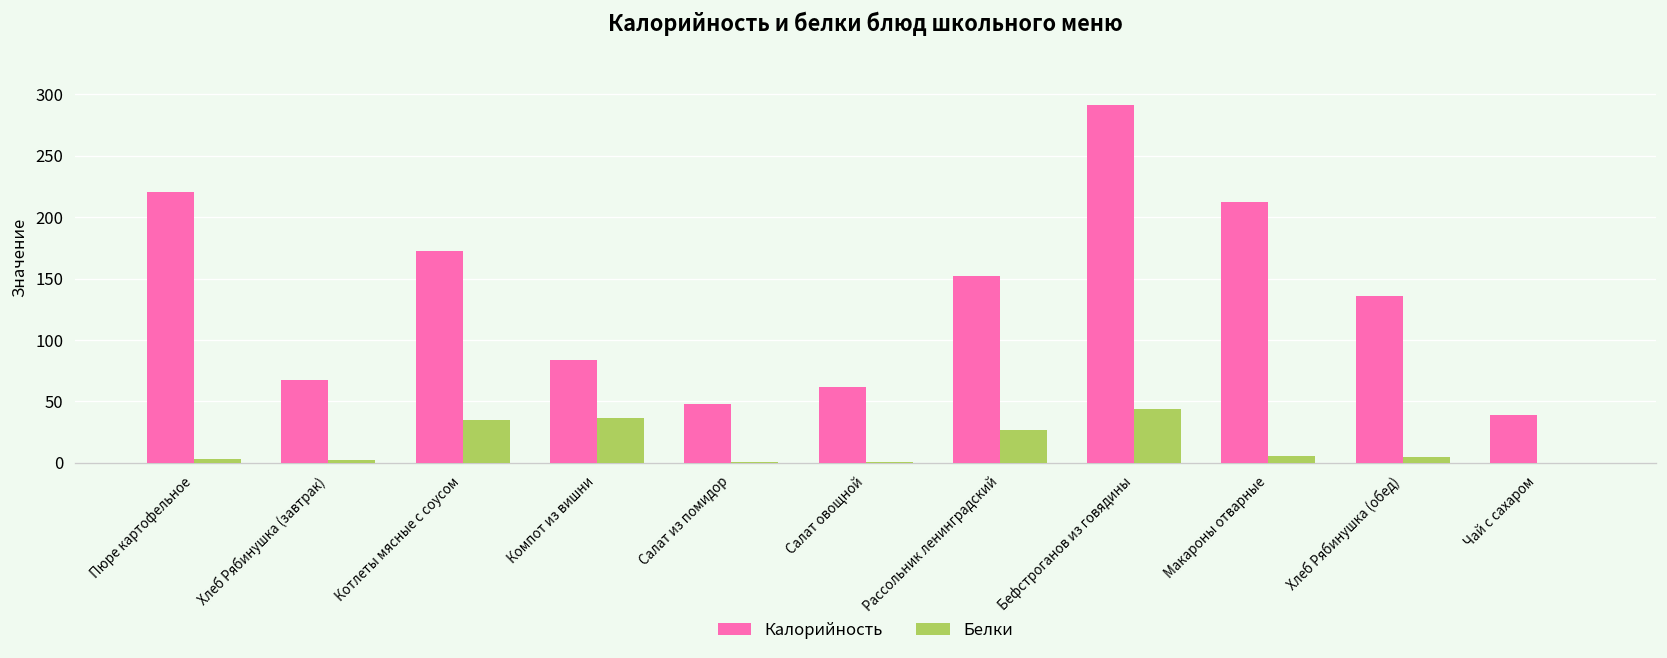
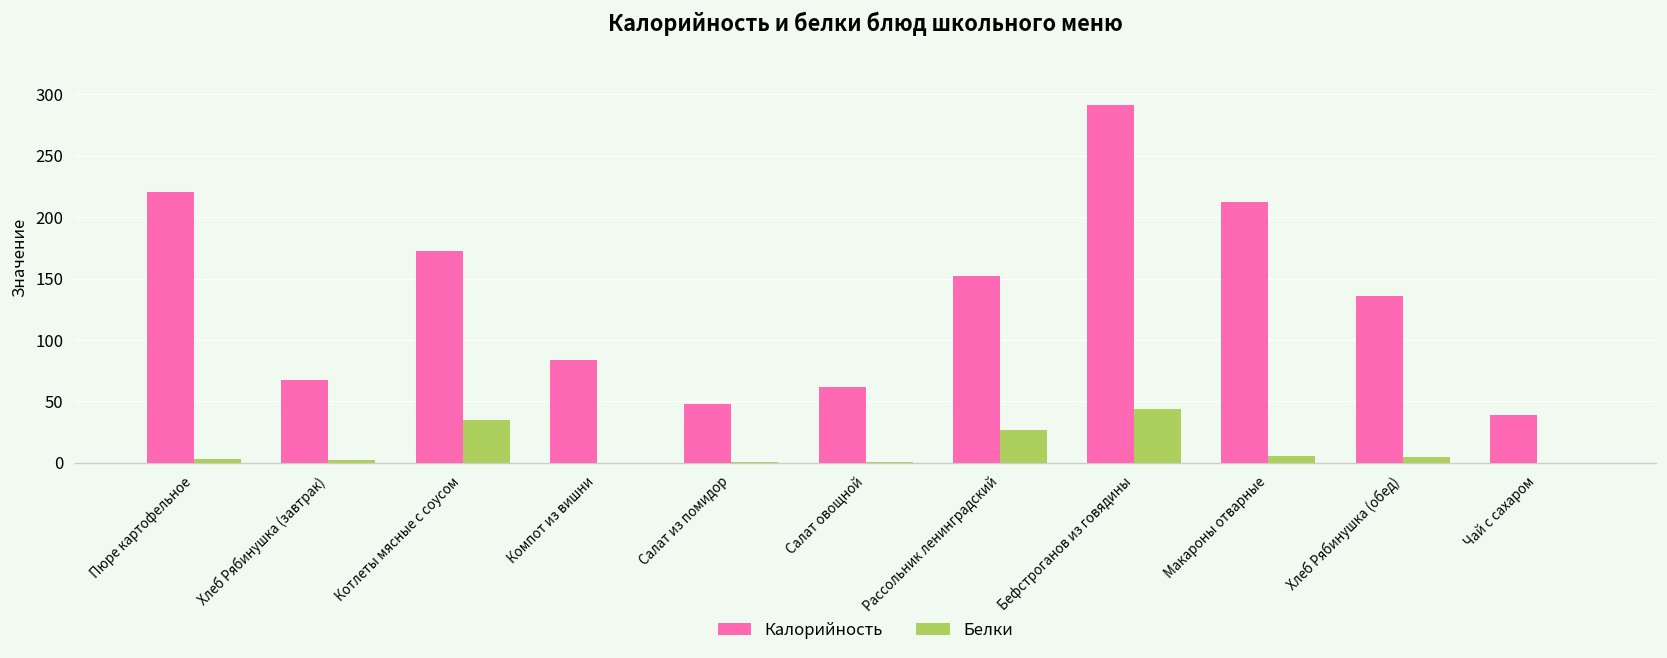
  {
    "Калорийность": {
      "Пюре картофельное": 220,
      "Хлеб Рябинушка (завтрак)": 68,
      "Котлеты мясные с соусом": 172,
      "Компот из вишни": 84,
      "Салат из помидор": 48,
      "Салат овощной": 61,
      "Рассольник ленинградский": 152,
      "Бефстроганов из говядины": 291,
      "Макароны отварные": 213,
      "Хлеб Рябинушка (обед)": 136,
      "Чай с сахаром": 39
    },
    "Белки": {
      "Пюре картофельное": 3,
      "Котлеты мясные с соусом": 35,
-     "Компот из вишни": 36,
+     "Компот из вишни": 0,
      "Рассольник ленинградский": 27,
      "Бефстроганов из говядины": 43,
      "Макароны отварные": 6,
      "Хлеб Рябинушка (обед)": 5
    }
  }
